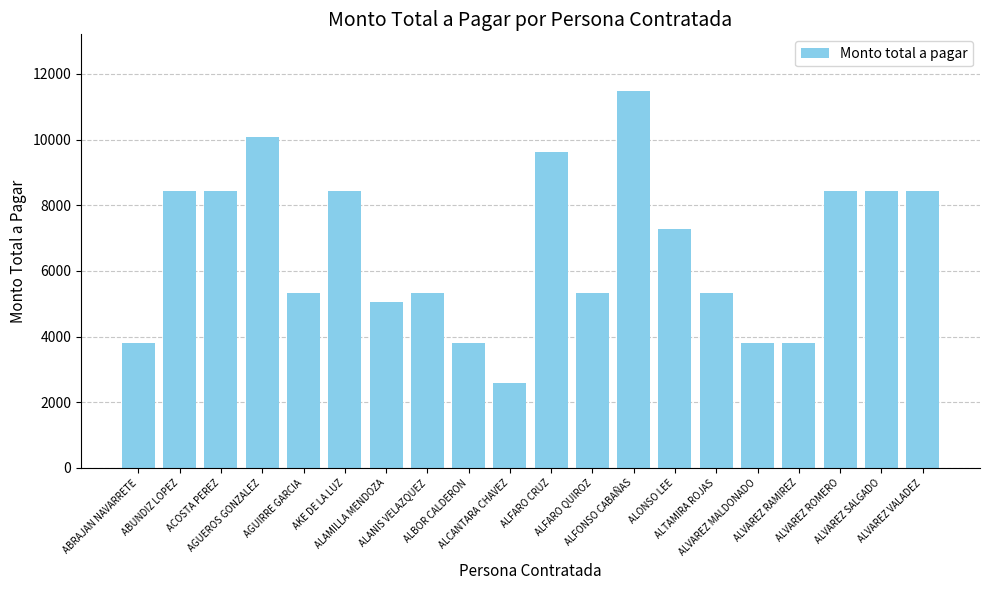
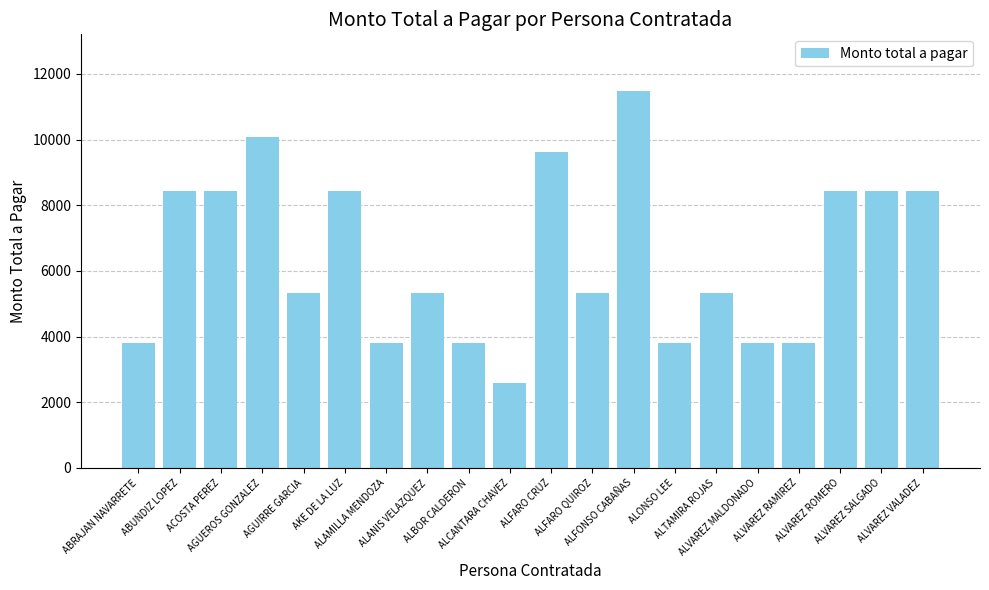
  {
    "ABRAJAN NAVARRETE": 3800,
    "ABUNDIZ LOPEZ": 8400,
    "ACOSTA PEREZ": 8400,
    "AGUEROS GONZALEZ": 10100,
    "AGUIRRE GARCIA": 5300,
    "AKE DE LA LUZ": 8400,
-   "ALAMILLA MENDOZA": 5100,
+   "ALAMILLA MENDOZA": 3800,
    "ALANIS VELAZQUEZ": 5300,
    "ALBOR CALDERON": 3800,
    "ALCANTARA CHAVEZ": 2600,
    "ALFARO CRUZ": 9600,
    "ALFARO QUIROZ": 5300,
    "ALFONSO CABAÑAS": 11500,
-   "ALONSO LEE": 7300,
+   "ALONSO LEE": 3800,
    "ALTAMIRA ROJAS": 5300,
    "ALVAREZ MALDONADO": 3800,
    "ALVAREZ RAMIREZ": 3800,
    "ALVAREZ ROMERO": 8400,
    "ALVAREZ SALGADO": 8400,
    "ALVAREZ VALADEZ": 8400
  }
